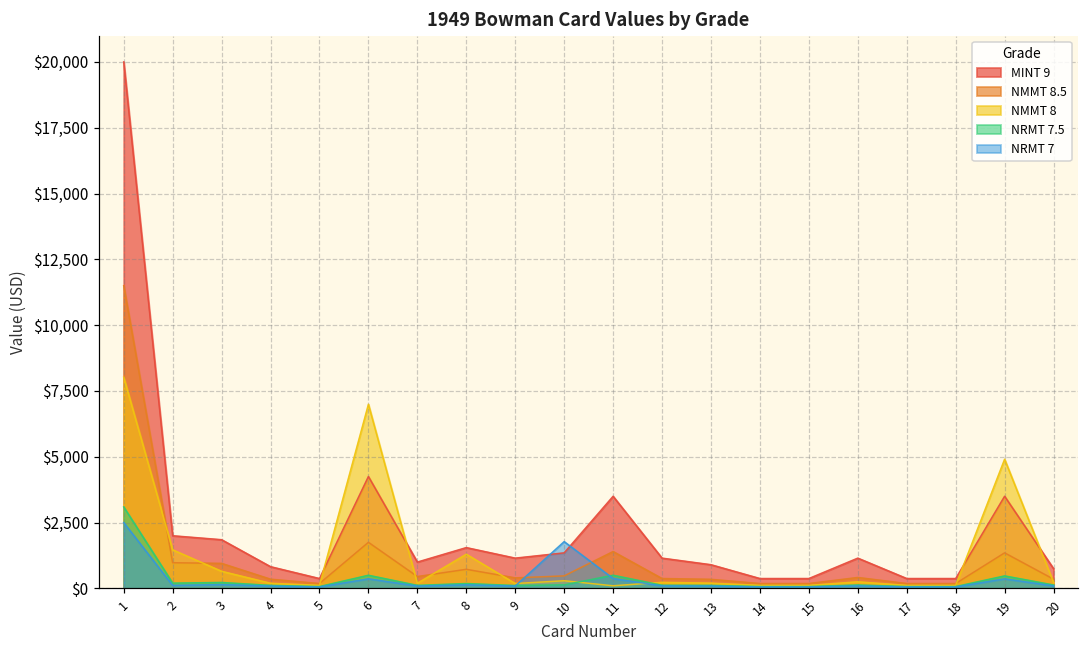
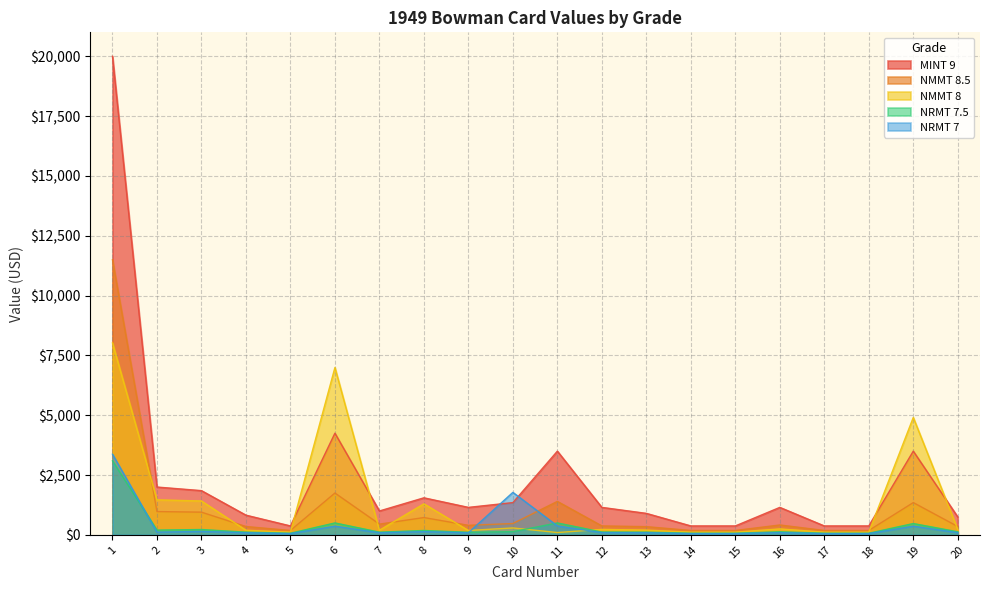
  {
    "NMMT 8": {
      "1": "$8,000",
      "2": "$1,500",
-     "3": "$700",
+     "3": "$1,400",
      "6": "$7,000",
      "8": "$1,300",
      "10": "$300",
      "11": "$100",
      "12": "$200",
      "16": "$300",
      "19": "$4,900"
    },
    "NRMT 7.5": {
      "1": "$3,100",
      "6": "$500",
      "10": "$100",
      "11": "$500",
      "19": "$500"
    },
    "NRMT 7": {
-     "1": "$2,500",
+     "1": "$3,400",
      "6": "$400",
      "10": "$1,800",
      "11": "$400",
      "19": "$400"
    }
  }
